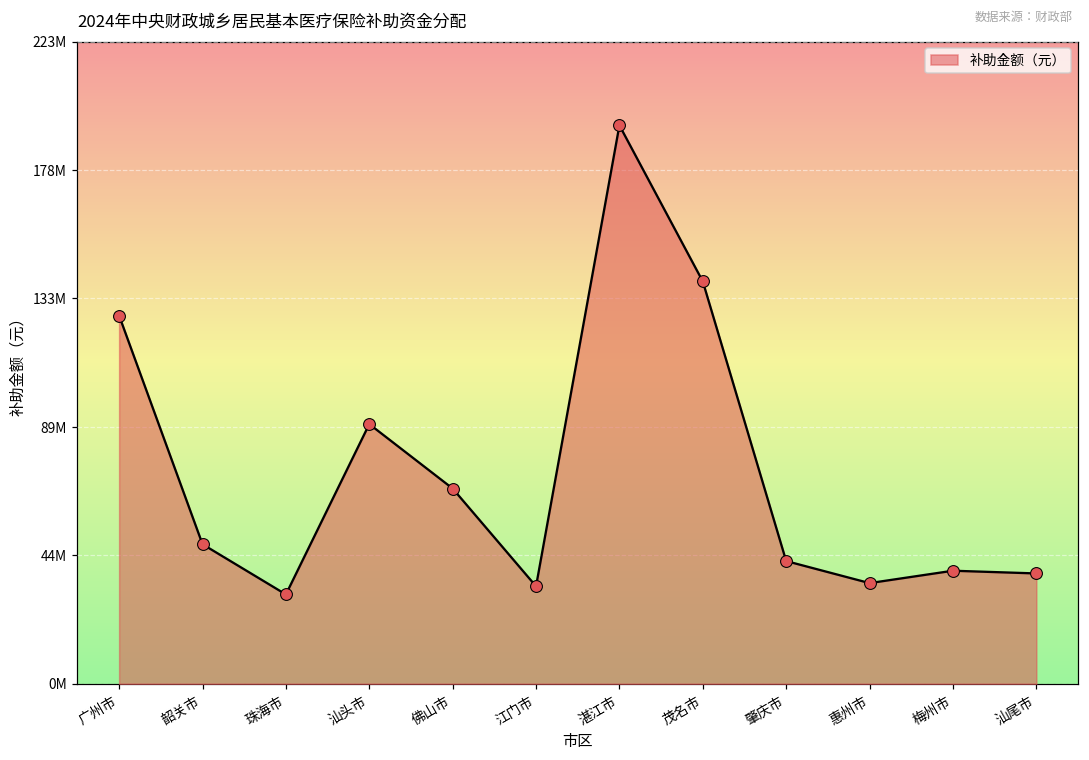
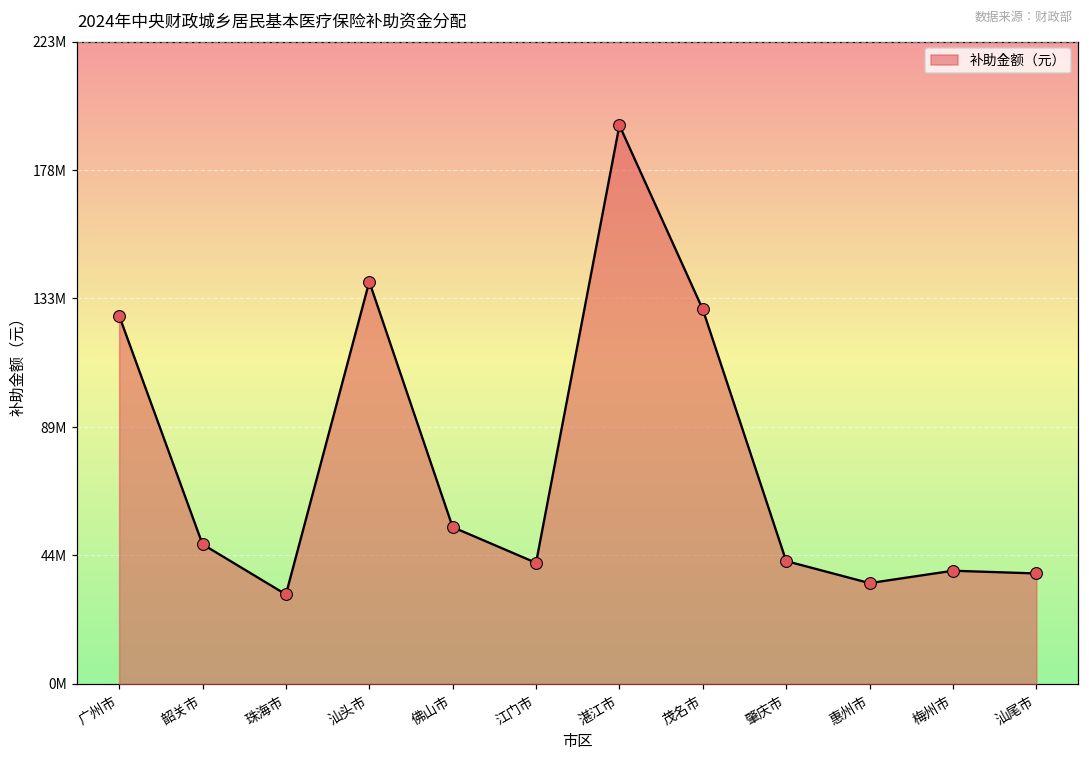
  {
    "广州市": 128000000,
    "韶关市": 48000000,
    "珠海市": 31000000,
-   "汕头市": 90000000,
-   "佛山市": 68000000,
-   "江门市": 34000000,
+   "汕头市": 140000000,
+   "佛山市": 54000000,
+   "江门市": 42000000,
    "湛江市": 194000000,
-   "茂名市": 140000000,
+   "茂名市": 130000000,
    "肇庆市": 43000000,
    "惠州市": 35000000,
    "梅州市": 39000000,
    "汕尾市": 38000000
  }
